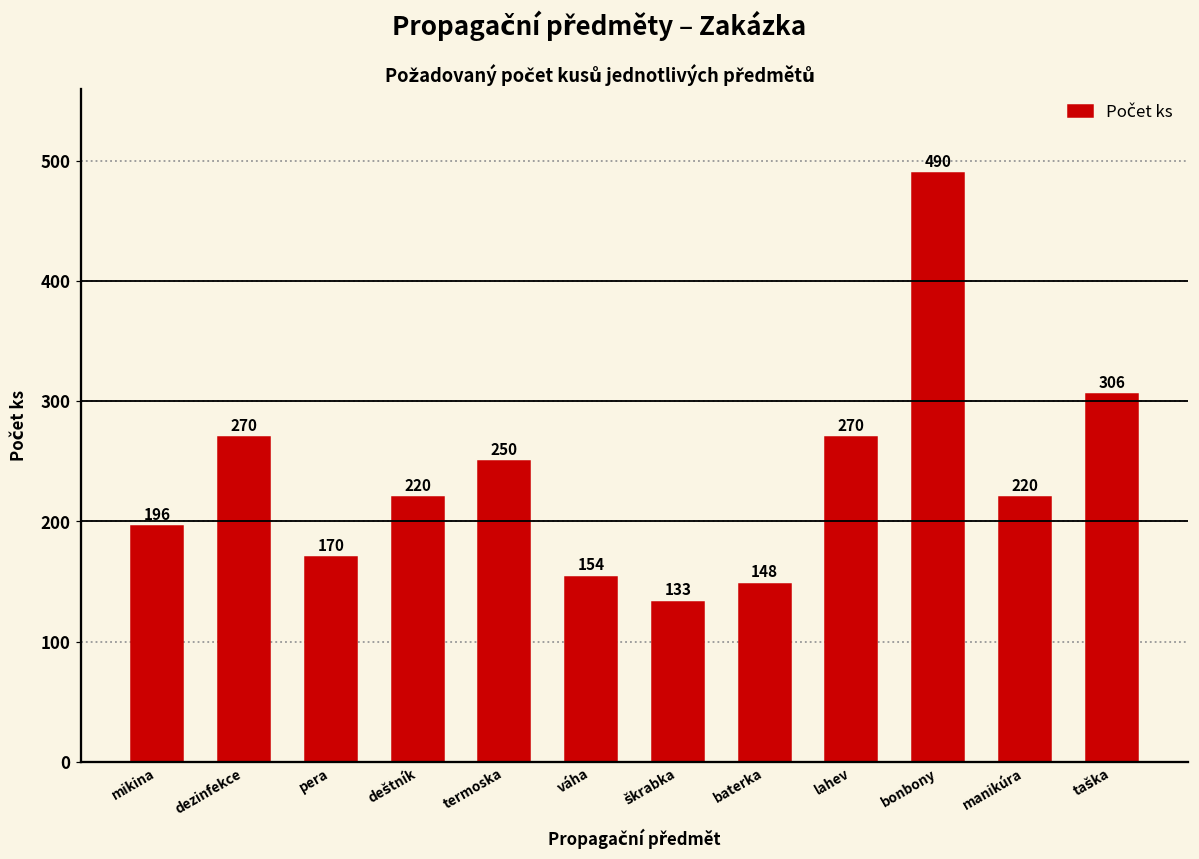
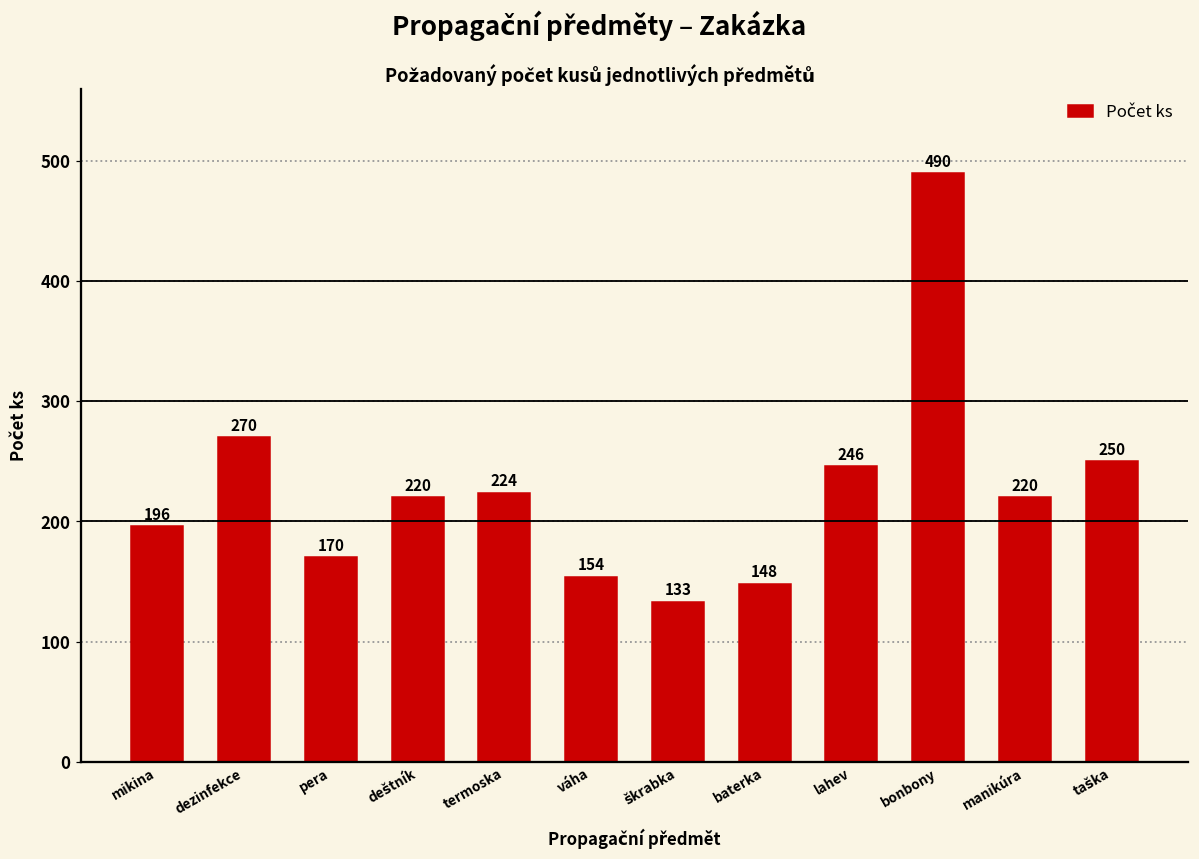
  {
    "mikina": 196,
    "dezinfekce": 270,
    "pera": 170,
    "deštník": 220,
-   "termoska": 250,
+   "termoska": 224,
    "váha": 154,
    "škrabka": 133,
    "baterka": 148,
-   "lahev": 270,
+   "lahev": 246,
    "bonbony": 490,
    "manikúra": 220,
-   "taška": 306
+   "taška": 250
  }
